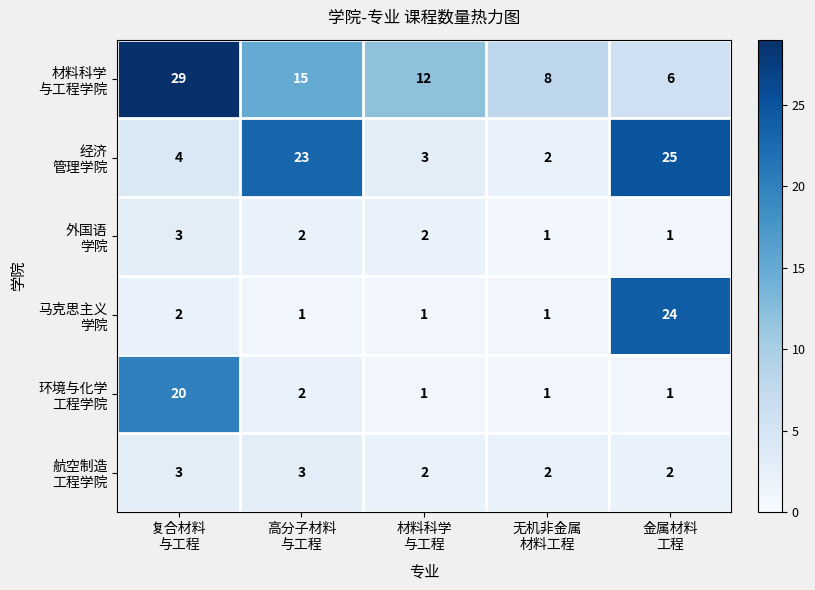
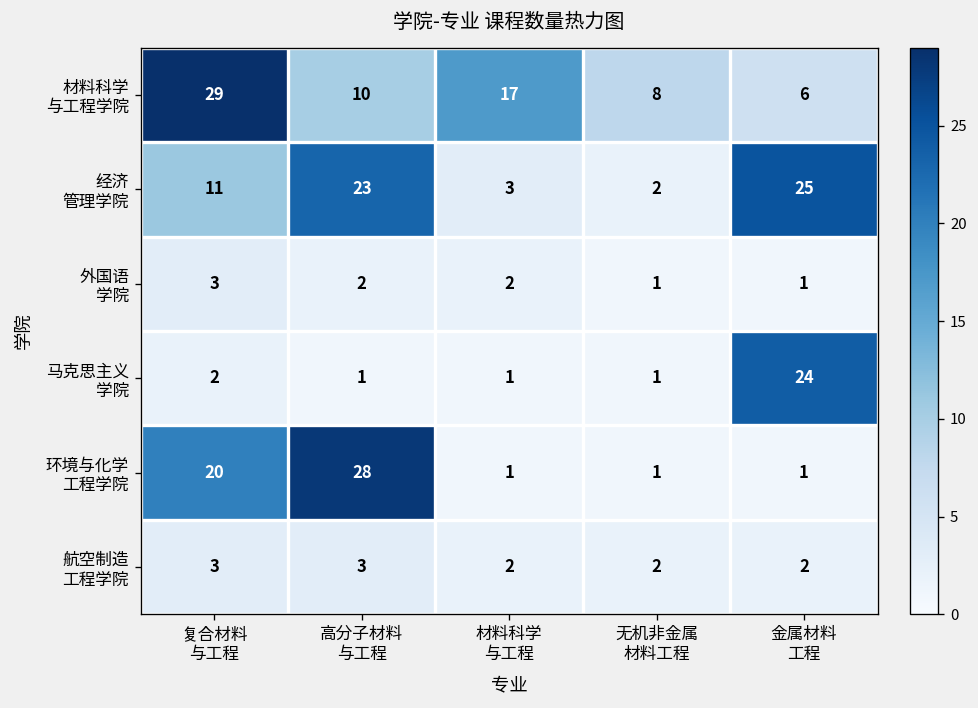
  {
    "材料科学 与工程学院": {
      "复合材料 与工程": 29,
-     "高分子材料 与工程": 15,
-     "材料科学 与工程": 12,
+     "高分子材料 与工程": 10,
+     "材料科学 与工程": 17,
      "无机非金属 材料工程": 8,
      "金属材料 工程": 6
    },
    "经济 管理学院": {
-     "复合材料 与工程": 4,
+     "复合材料 与工程": 11,
      "高分子材料 与工程": 23,
      "材料科学 与工程": 3,
      "无机非金属 材料工程": 2,
      "金属材料 工程": 25
    },
    "外国语 学院": {
      "复合材料 与工程": 3,
      "高分子材料 与工程": 2,
      "材料科学 与工程": 2,
      "无机非金属 材料工程": 1,
      "金属材料 工程": 1
    },
    "马克思主义 学院": {
      "复合材料 与工程": 2,
      "高分子材料 与工程": 1,
      "材料科学 与工程": 1,
      "无机非金属 材料工程": 1,
      "金属材料 工程": 24
    },
    "环境与化学 工程学院": {
      "复合材料 与工程": 20,
-     "高分子材料 与工程": 2,
+     "高分子材料 与工程": 28,
      "材料科学 与工程": 1,
      "无机非金属 材料工程": 1,
      "金属材料 工程": 1
    },
    "航空制造 工程学院": {
      "复合材料 与工程": 3,
      "高分子材料 与工程": 3,
      "材料科学 与工程": 2,
      "无机非金属 材料工程": 2,
      "金属材料 工程": 2
    }
  }
